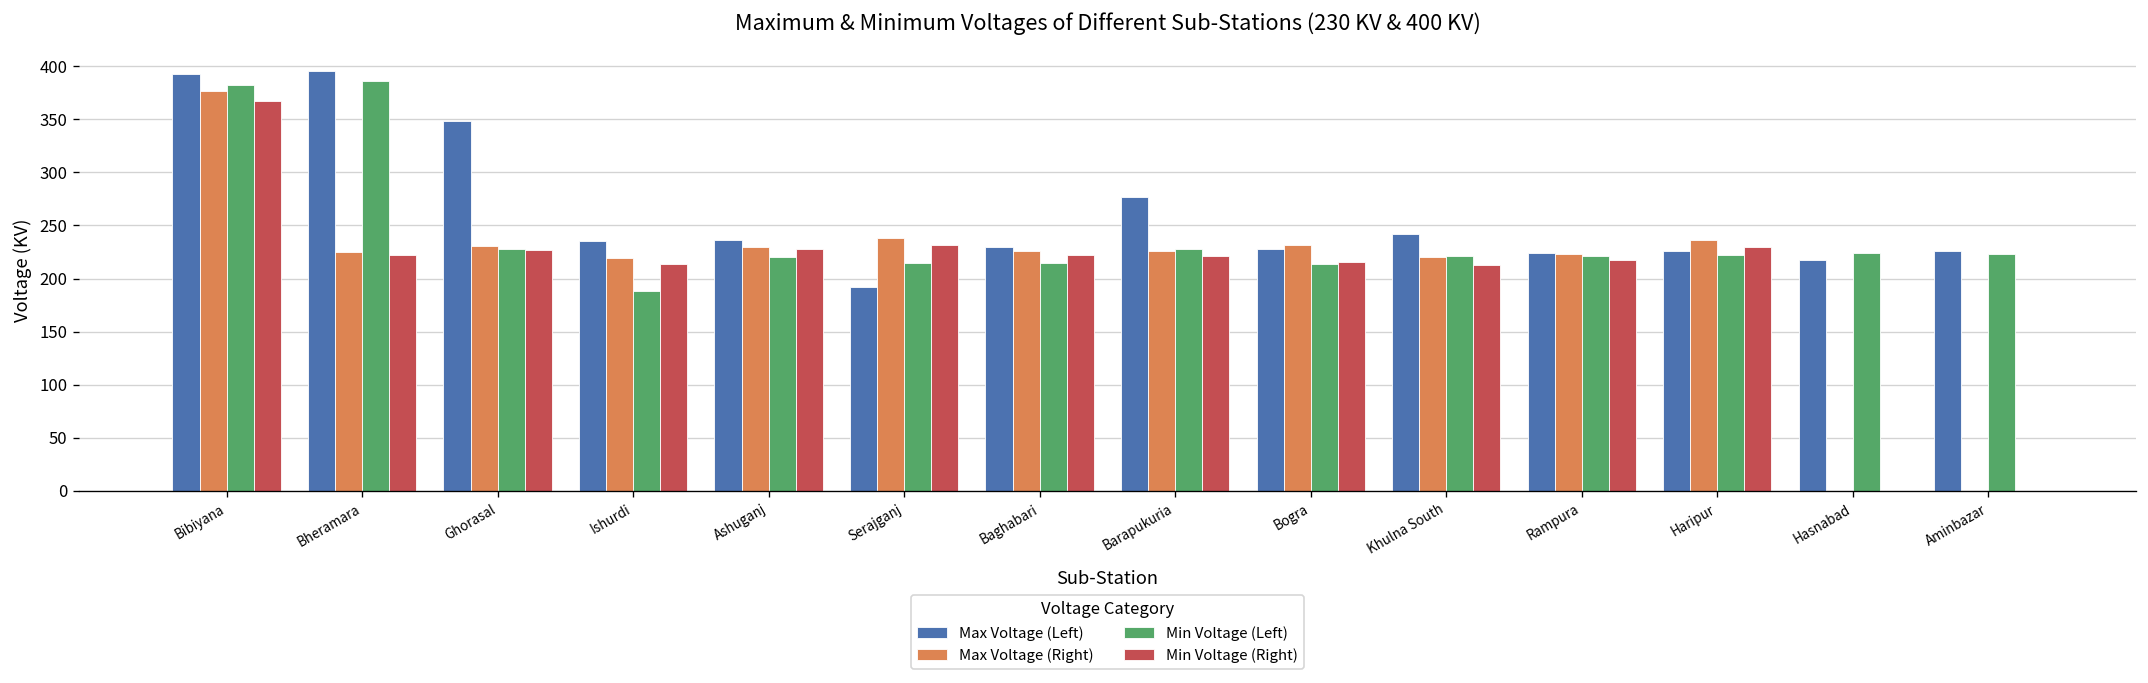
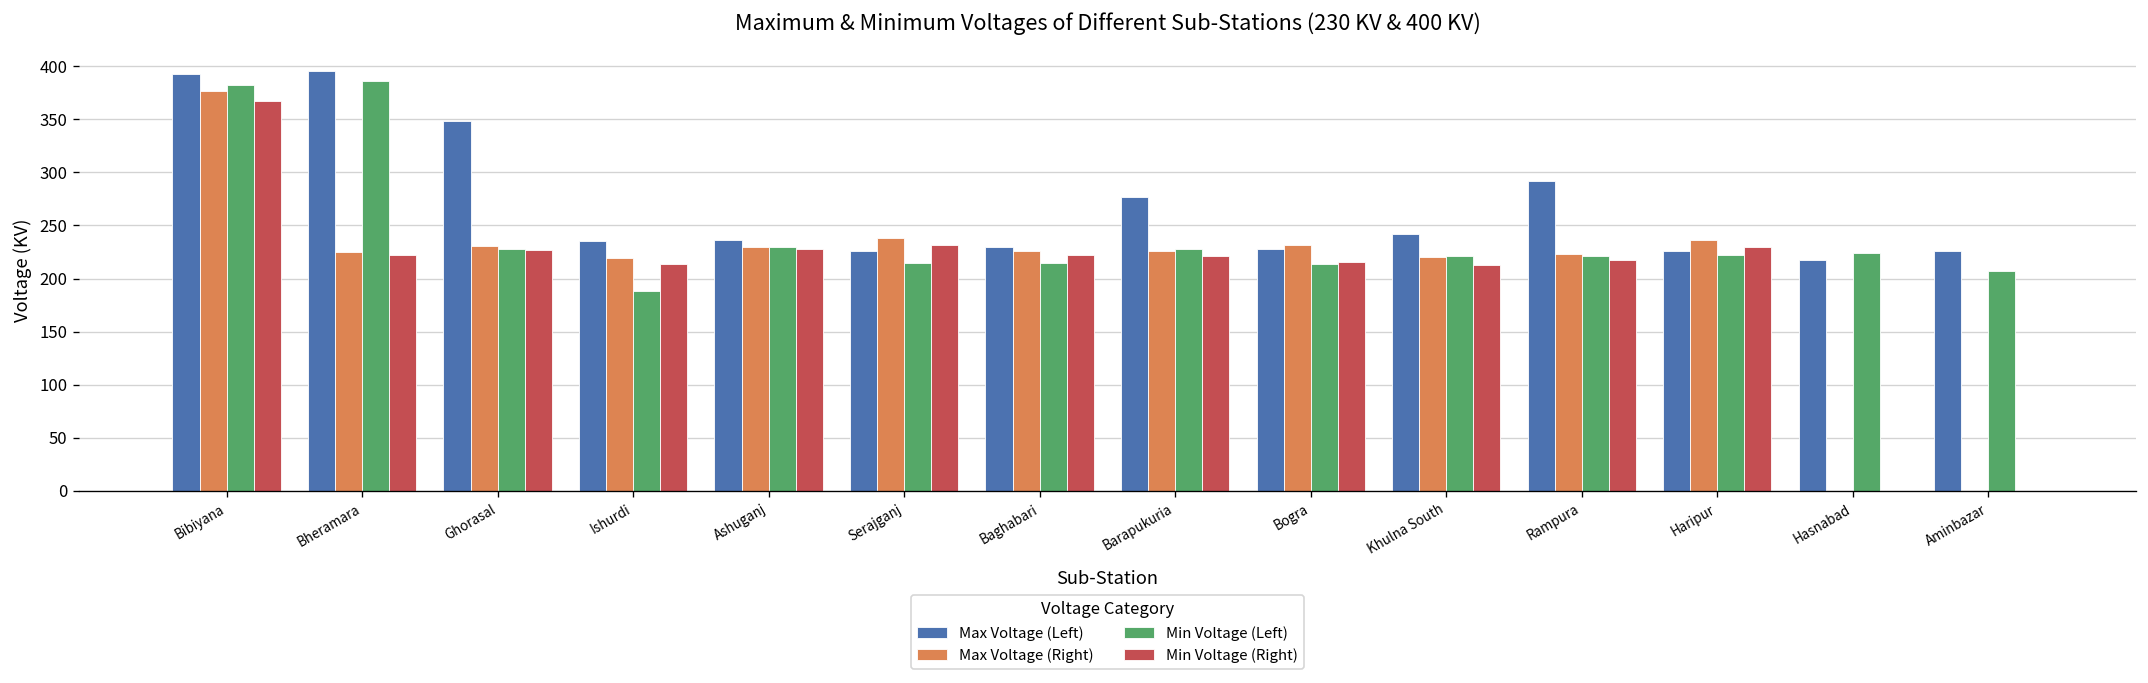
  {
    "Max Voltage (Left)": {
      "Bibiyana": 390,
      "Bheramara": 400,
      "Ghorasal": 350,
      "Ishurdi": 240,
      "Ashuganj": 240,
-     "Serajganj": 190,
+     "Serajganj": 230,
      "Baghabari": 230,
      "Barapukuria": 280,
      "Bogra": 230,
      "Khulna South": 240,
-     "Rampura": 220,
+     "Rampura": 290,
      "Haripur": 230,
      "Hasnabad": 220,
      "Aminbazar": 230
    },
    "Min Voltage (Left)": {
      "Bibiyana": 380,
      "Bheramara": 390,
      "Ghorasal": 230,
      "Ishurdi": 190,
-     "Ashuganj": 220,
+     "Ashuganj": 230,
      "Serajganj": 220,
      "Baghabari": 220,
      "Barapukuria": 230,
      "Bogra": 210,
      "Khulna South": 220,
      "Rampura": 220,
      "Haripur": 220,
      "Hasnabad": 220,
-     "Aminbazar": 220
+     "Aminbazar": 210
    }
  }
